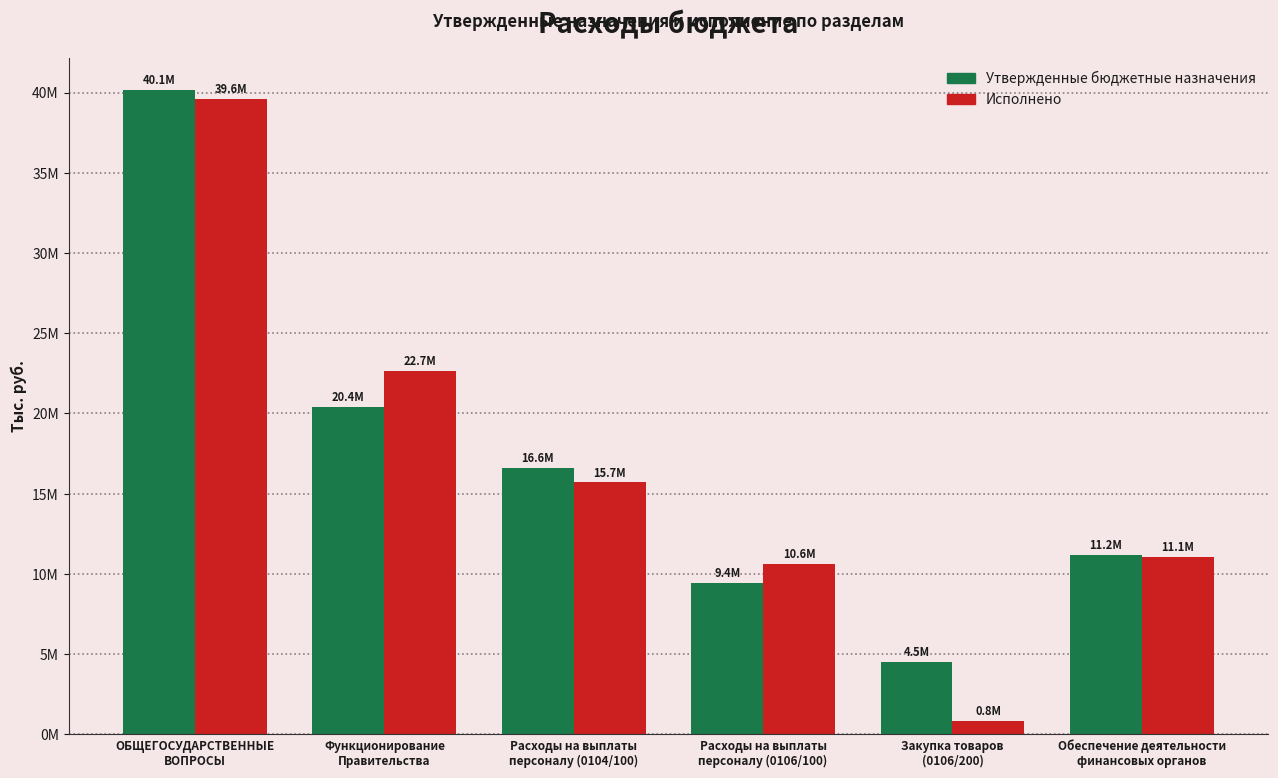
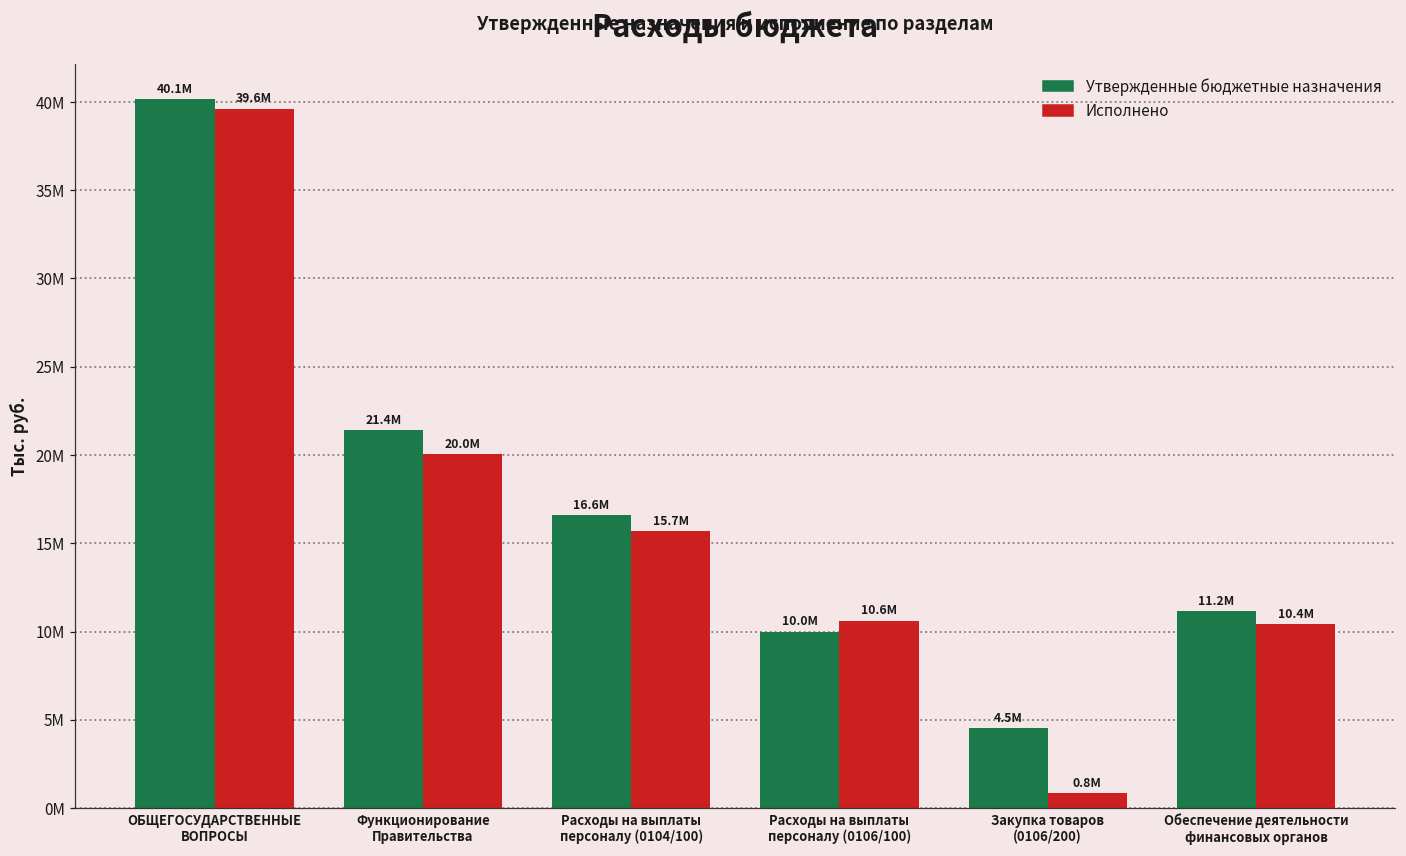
  {
    "Утвержденные бюджетные назначения": {
      "ОБЩЕГОСУДАРСТВЕННЫЕ ВОПРОСЫ": "40.1M",
-     "Функционирование Правительства": "20.4M",
+     "Функционирование Правительства": "21.4M",
      "Расходы на выплаты персоналу (0104/100)": "16.6M",
-     "Расходы на выплаты персоналу (0106/100)": "9.4M",
+     "Расходы на выплаты персоналу (0106/100)": "10.0M",
      "Закупка товаров (0106/200)": "4.5M",
      "Обеспечение деятельности финансовых органов": "11.2M"
    },
    "Исполнено": {
      "ОБЩЕГОСУДАРСТВЕННЫЕ ВОПРОСЫ": "39.6M",
-     "Функционирование Правительства": "22.7M",
+     "Функционирование Правительства": "20.0M",
      "Расходы на выплаты персоналу (0104/100)": "15.7M",
      "Расходы на выплаты персоналу (0106/100)": "10.6M",
      "Закупка товаров (0106/200)": "0.8M",
-     "Обеспечение деятельности финансовых органов": "11.1M"
+     "Обеспечение деятельности финансовых органов": "10.4M"
    }
  }
